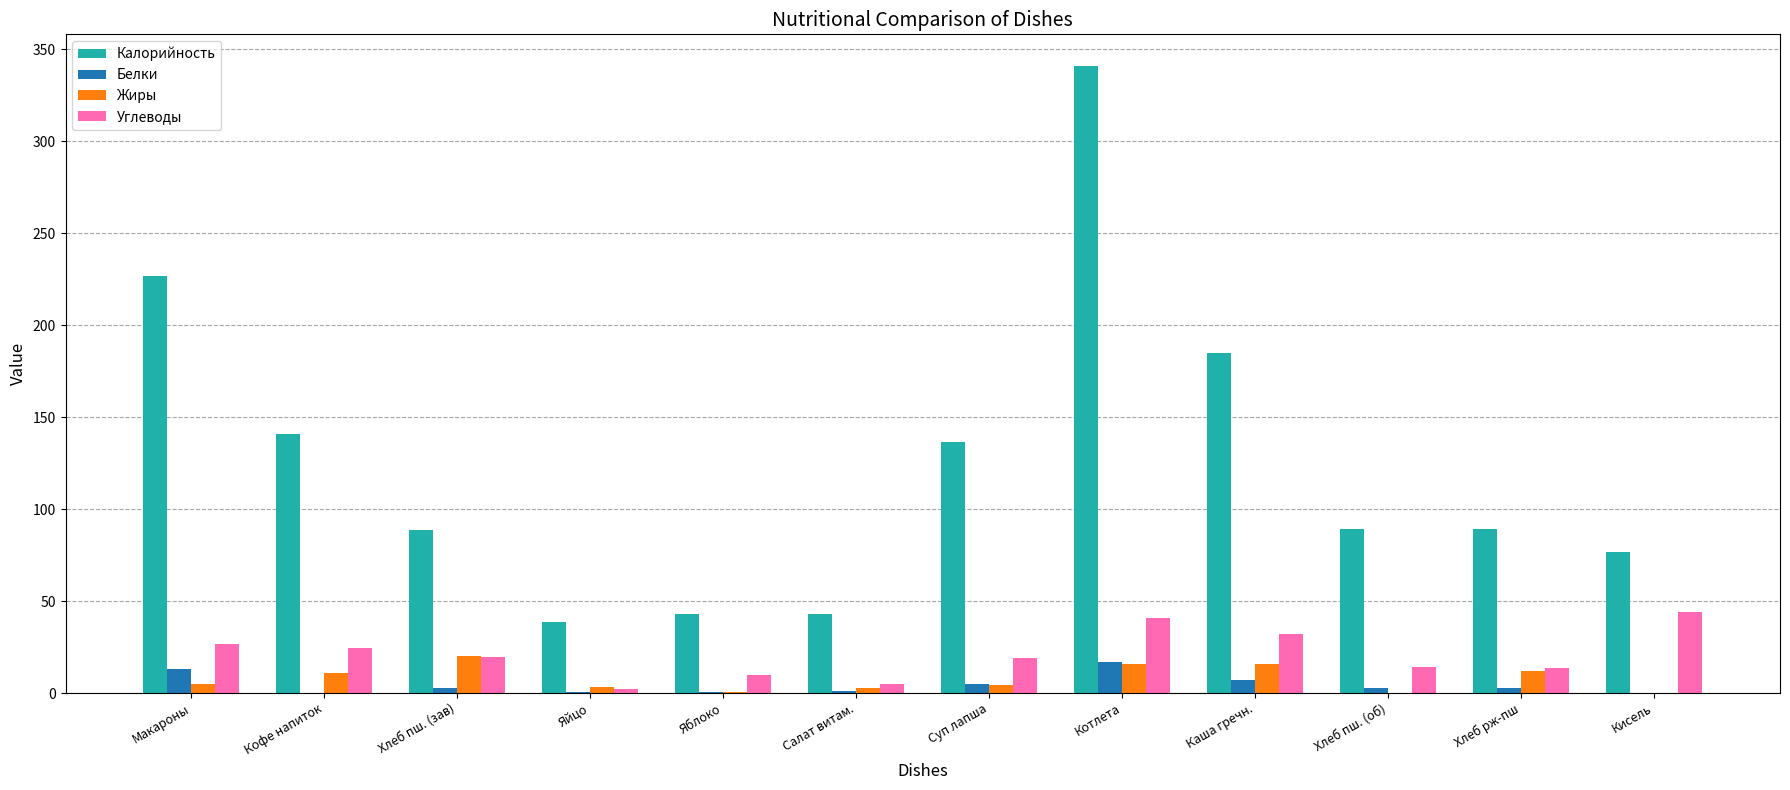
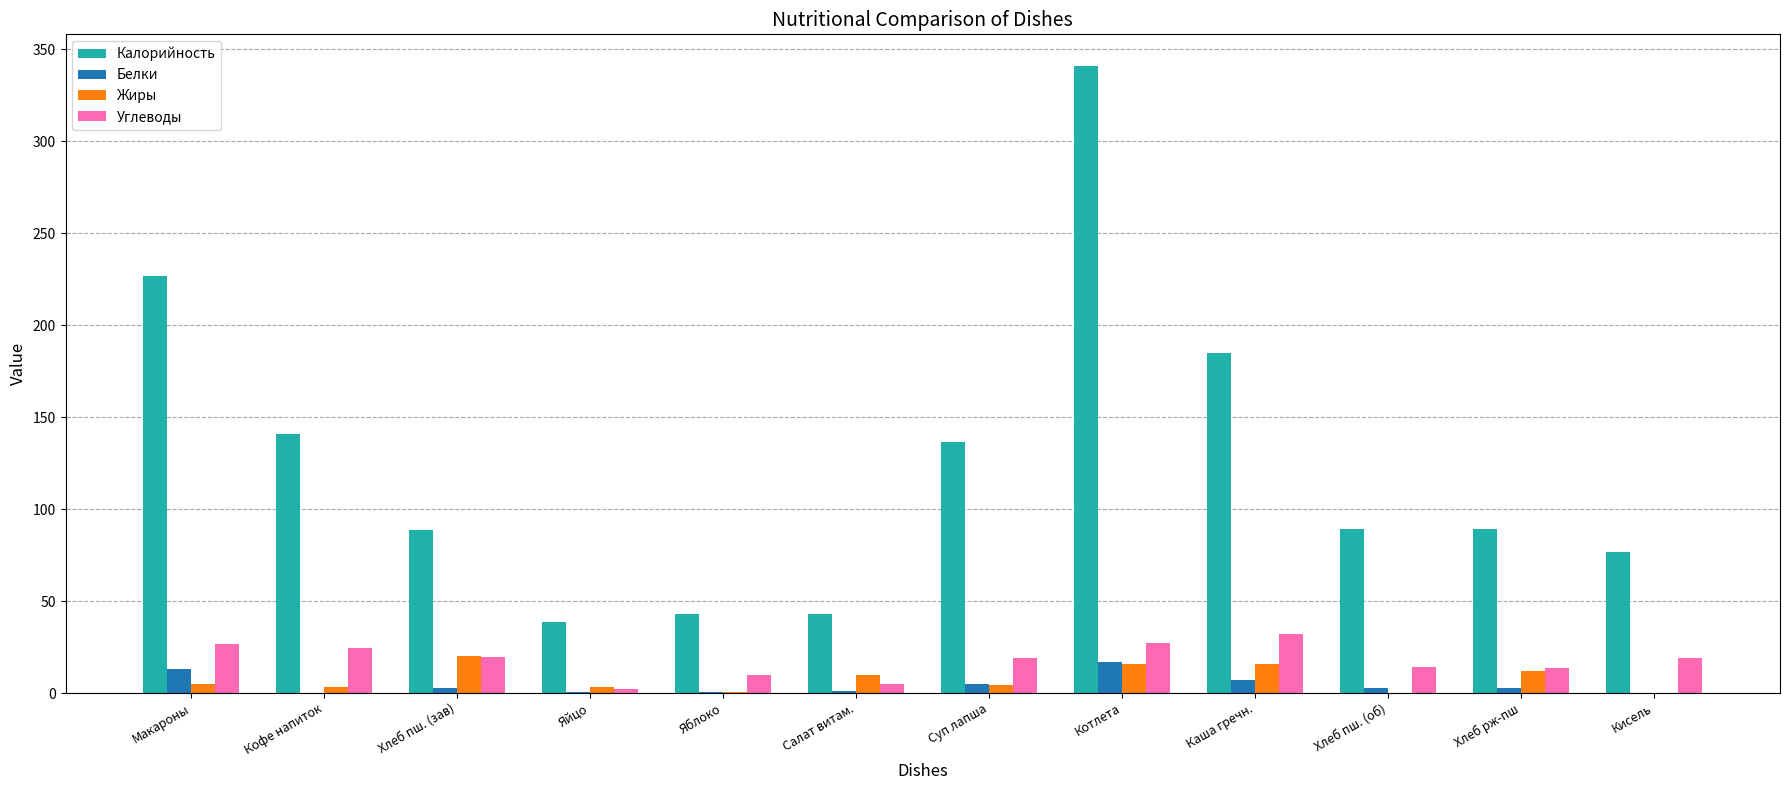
  {
    "Жиры": {
      "Макароны": 5,
-     "Кофе напиток": 11,
+     "Кофе напиток": 3,
      "Хлеб пш. (зав)": 20,
      "Яйцо": 3,
-     "Салат витам.": 3,
+     "Салат витам.": 10,
      "Суп лапша": 4,
      "Котлета": 16,
      "Каша гречн.": 16,
      "Хлеб пш. (об)": 0,
      "Хлеб рж-пш": 12,
      "Кисель": 0
    },
    "Углеводы": {
      "Макароны": 27,
      "Кофе напиток": 25,
      "Хлеб пш. (зав)": 20,
      "Яйцо": 2,
      "Яблоко": 10,
      "Салат витам.": 5,
      "Суп лапша": 19,
-     "Котлета": 41,
+     "Котлета": 27,
      "Каша гречн.": 32,
      "Хлеб пш. (об)": 14,
      "Хлеб рж-пш": 14,
-     "Кисель": 44
+     "Кисель": 19
    }
  }
